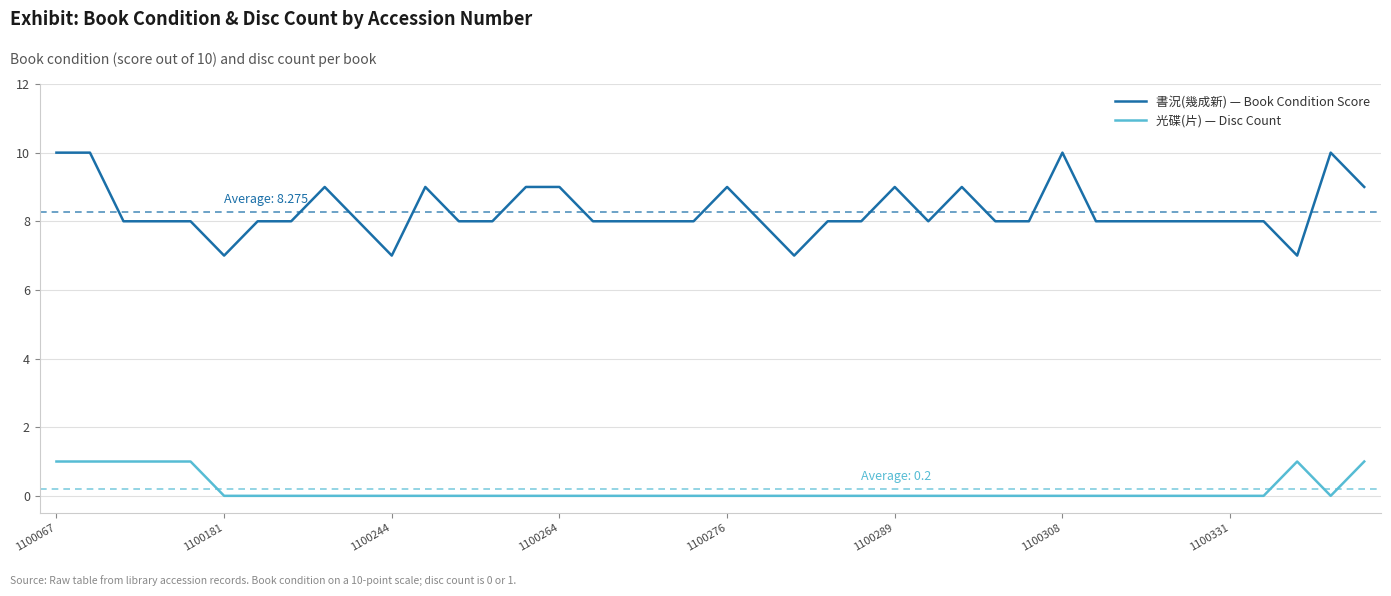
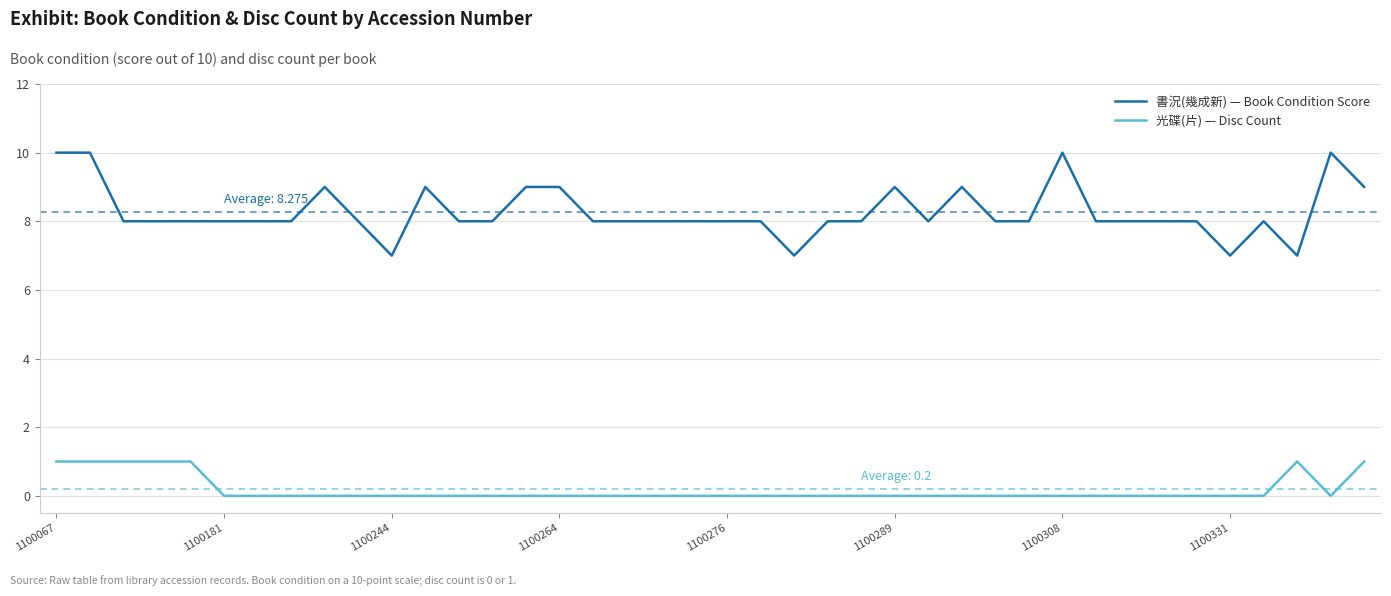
  {
    "書況(幾成新) — Book Condition Score": {
      "1100067": 10,
-     "1100181": 7,
+     "1100181": 8,
      "1100244": 7,
      "1100264": 9,
-     "1100276": 9,
+     "1100276": 8,
      "1100289": 9,
      "1100308": 10,
-     "1100331": 8
+     "1100331": 7
    },
    "光碟(片) — Disc Count": {
      "1100067": 1,
      "1100181": 0,
      "1100244": 0,
      "1100264": 0,
      "1100276": 0,
      "1100308": 0,
      "1100331": 0
    }
  }
